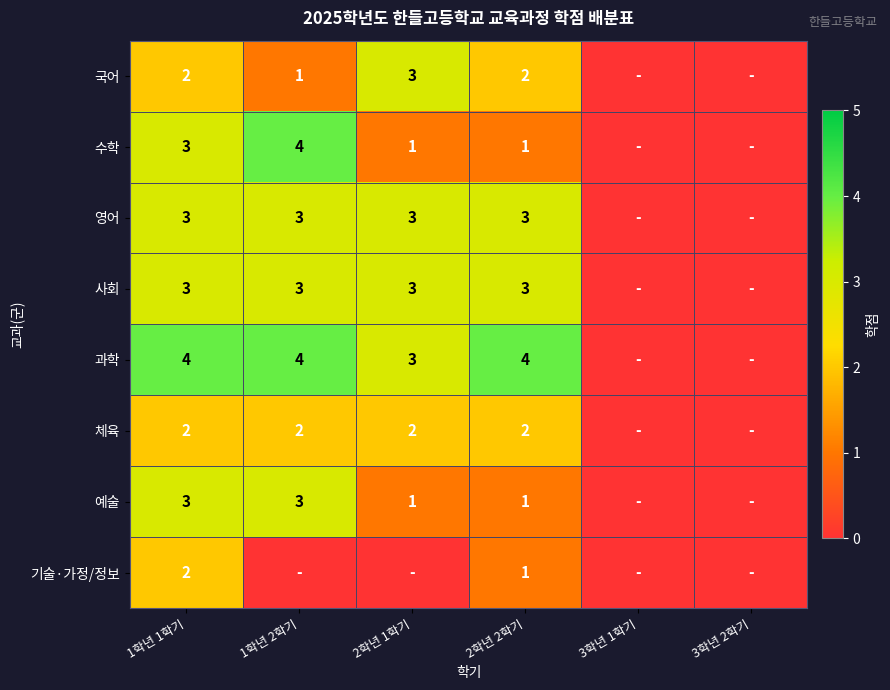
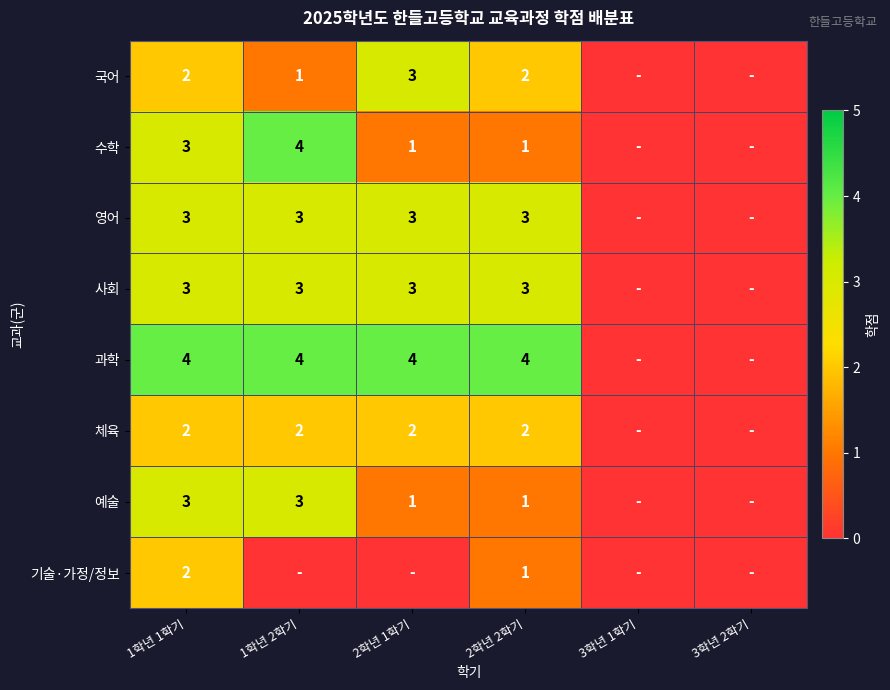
  {
    "국어": {
      "1학년 1학기": 2,
      "1학년 2학기": 1,
      "2학년 1학기": 3,
      "2학년 2학기": 2
    },
    "수학": {
      "1학년 1학기": 3,
      "1학년 2학기": 4,
      "2학년 1학기": 1,
      "2학년 2학기": 1
    },
    "영어": {
      "1학년 1학기": 3,
      "1학년 2학기": 3,
      "2학년 1학기": 3,
      "2학년 2학기": 3
    },
    "사회": {
      "1학년 1학기": 3,
      "1학년 2학기": 3,
      "2학년 1학기": 3,
      "2학년 2학기": 3
    },
    "과학": {
      "1학년 1학기": 4,
      "1학년 2학기": 4,
-     "2학년 1학기": 3,
+     "2학년 1학기": 4,
      "2학년 2학기": 4
    },
    "체육": {
      "1학년 1학기": 2,
      "1학년 2학기": 2,
      "2학년 1학기": 2,
      "2학년 2학기": 2
    },
    "예술": {
      "1학년 1학기": 3,
      "1학년 2학기": 3,
      "2학년 1학기": 1,
      "2학년 2학기": 1
    },
    "기술·가정/정보": {
      "1학년 1학기": 2,
      "2학년 2학기": 1
    }
  }
